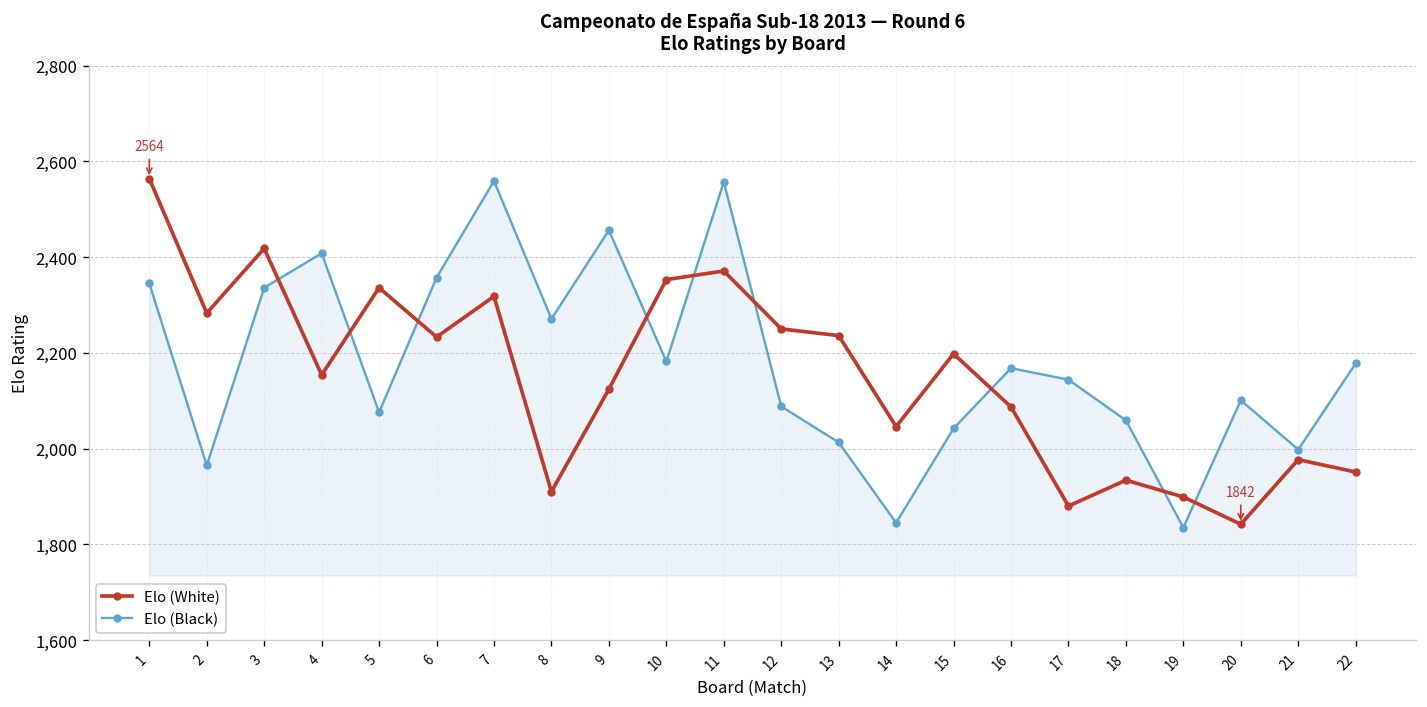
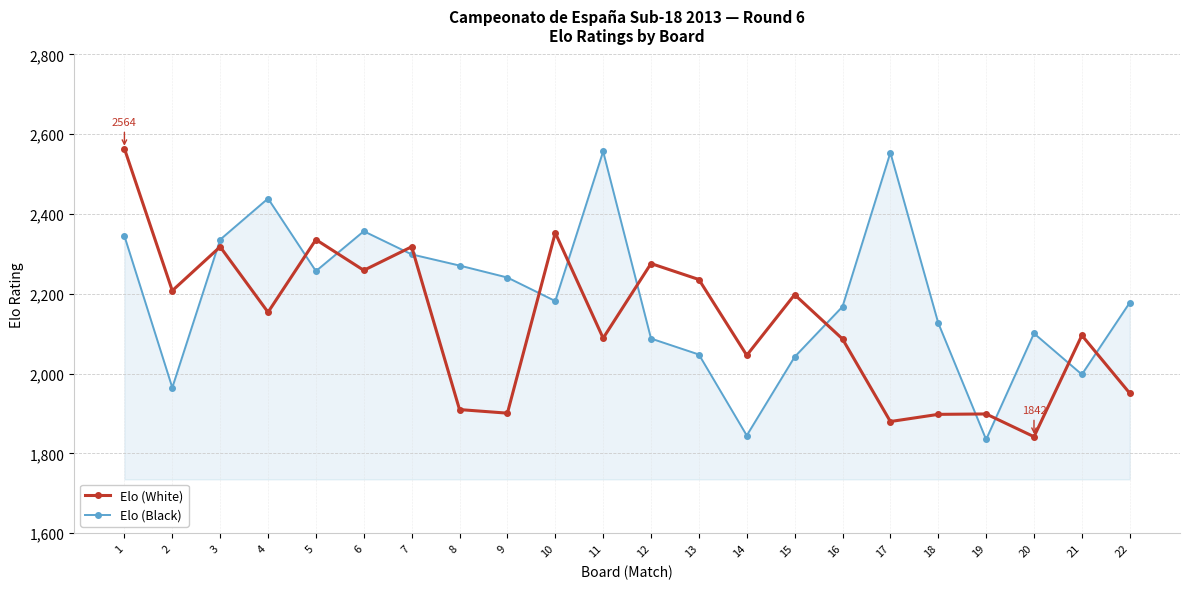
  {
    "Elo (White)": {
-     "2": "2,280",
-     "3": "2,420",
+     "2": "2,210",
+     "3": "2,320",
      "4": "2,150",
      "5": "2,340",
-     "6": "2,230",
+     "6": "2,260",
      "7": "2,320",
      "8": "1,910",
-     "9": "2,120",
+     "9": "1,900",
      "10": "2,350",
-     "11": "2,370",
-     "12": "2,250",
+     "11": "2,090",
+     "12": "2,280",
      "13": "2,240",
      "14": "2,050",
      "15": "2,200",
      "16": "2,090",
      "17": "1,880",
-     "18": "1,930",
+     "18": "1,900",
      "19": "1,900",
-     "21": "1,980",
+     "21": "2,100",
      "22": "1,950"
    },
    "Elo (Black)": {
      "1": "2,350",
      "2": "1,970",
      "3": "2,340",
-     "4": "2,410",
-     "5": "2,080",
+     "4": "2,440",
+     "5": "2,260",
      "6": "2,360",
-     "7": "2,560",
+     "7": "2,300",
      "8": "2,270",
-     "9": "2,460",
+     "9": "2,240",
      "10": "2,180",
      "11": "2,560",
      "12": "2,090",
-     "13": "2,010",
+     "13": "2,050",
      "14": "1,850",
      "15": "2,040",
      "16": "2,170",
-     "17": "2,140",
-     "18": "2,060",
+     "17": "2,550",
+     "18": "2,130",
      "19": "1,840",
      "20": "2,100",
      "21": "2,000",
      "22": "2,180"
    }
  }
